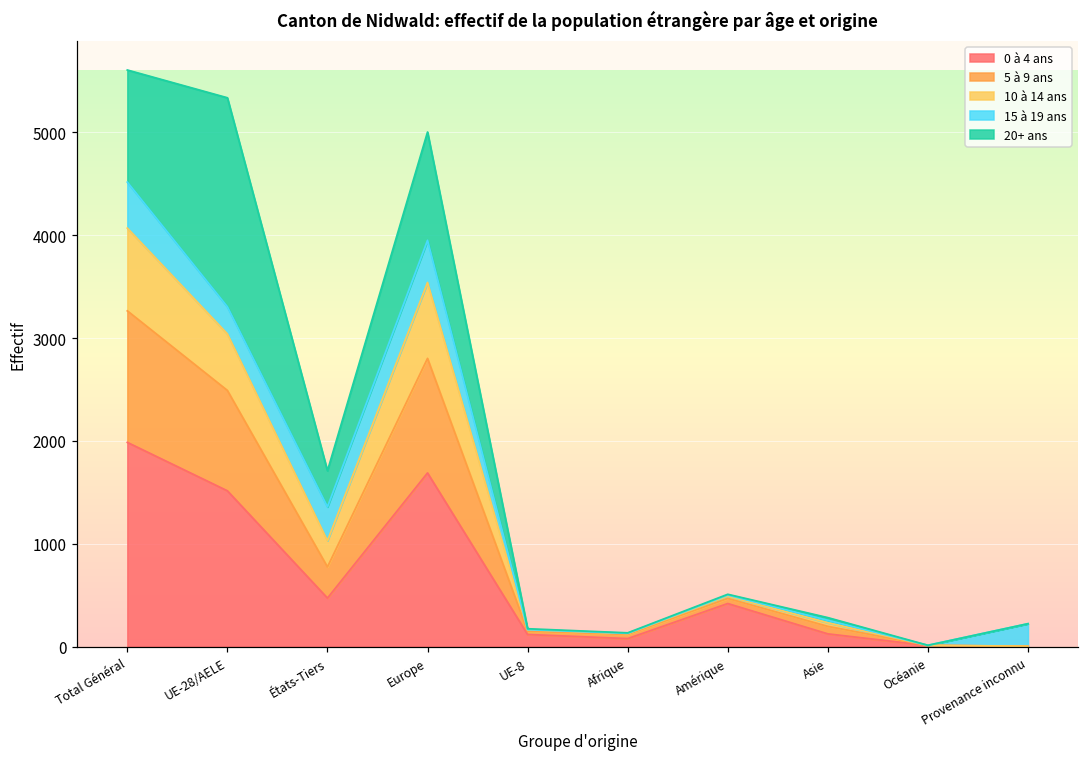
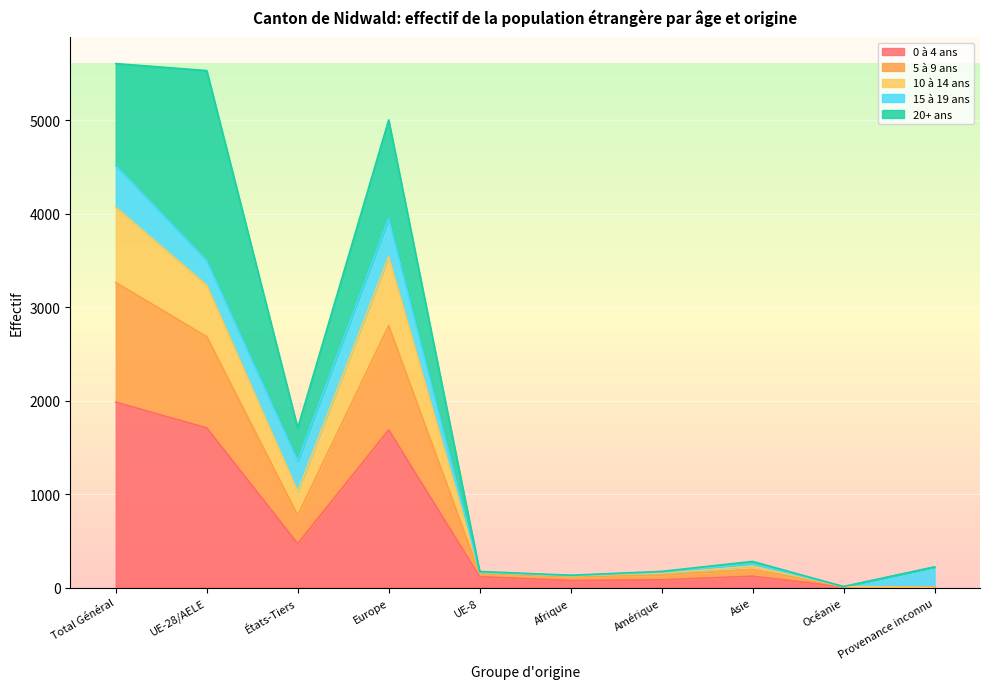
  {
    "0 à 4 ans": {
      "Total Général": 2000,
-     "UE-28/AELE": 1500,
+     "UE-28/AELE": 1700,
      "États-Tiers": 500,
      "Europe": 1700,
      "UE-8": 100,
      "Afrique": 100,
-     "Amérique": 400,
+     "Amérique": 100,
      "Asie": 100
    },
    "15 à 19 ans": {
      "Total Général": 400,
      "UE-28/AELE": 300,
      "États-Tiers": 300,
      "Europe": 400
    },
    "20+ ans": {
      "Total Général": 1100,
      "UE-28/AELE": 2000,
      "États-Tiers": 400,
      "Europe": 1100
    }
  }
